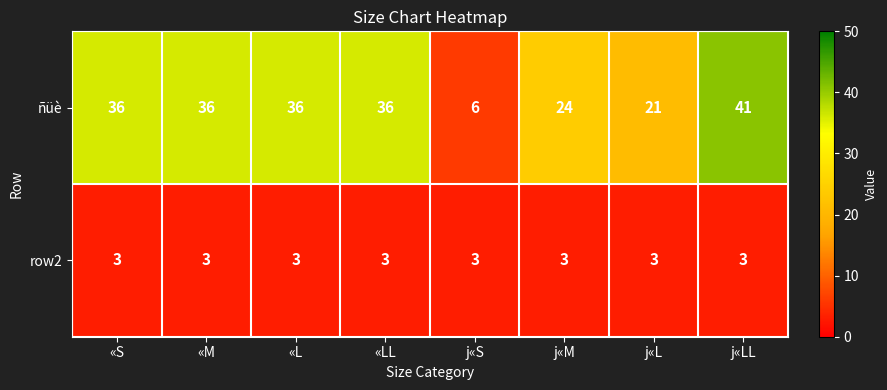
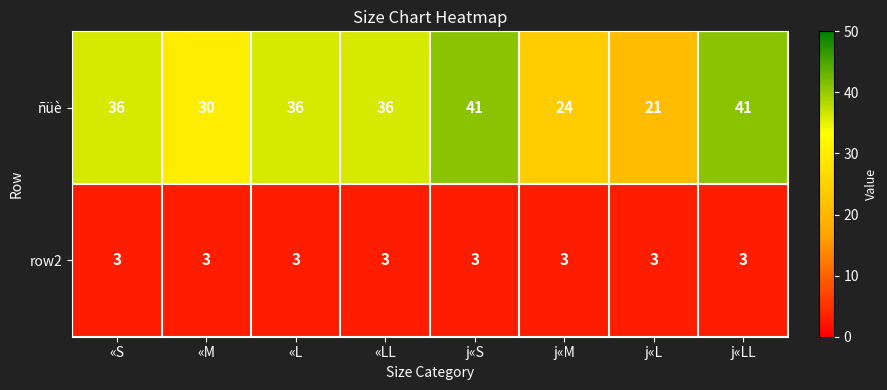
  {
    "ñüè": {
      "«S": 36,
-     "«M": 36,
+     "«M": 30,
      "«L": 36,
      "«LL": 36,
-     "j«S": 6,
+     "j«S": 41,
      "j«M": 24,
      "j«L": 21,
      "j«LL": 41
    },
    "row2": {
      "«S": 3,
      "«M": 3,
      "«L": 3,
      "«LL": 3,
      "j«S": 3,
      "j«M": 3,
      "j«L": 3,
      "j«LL": 3
    }
  }
